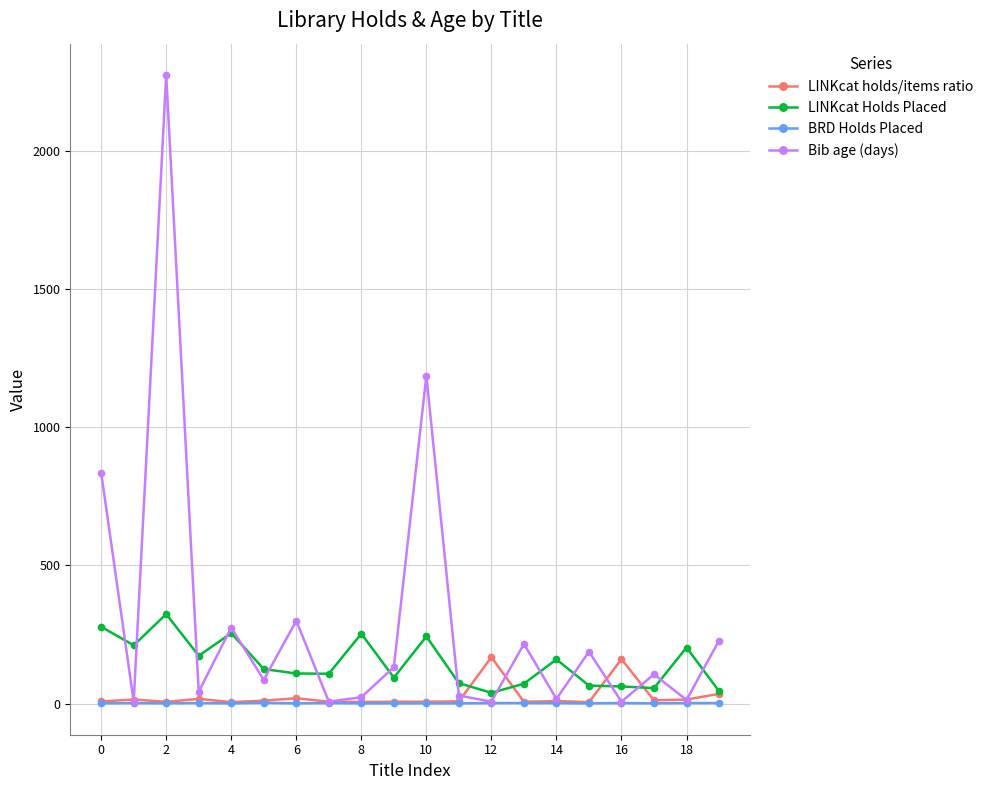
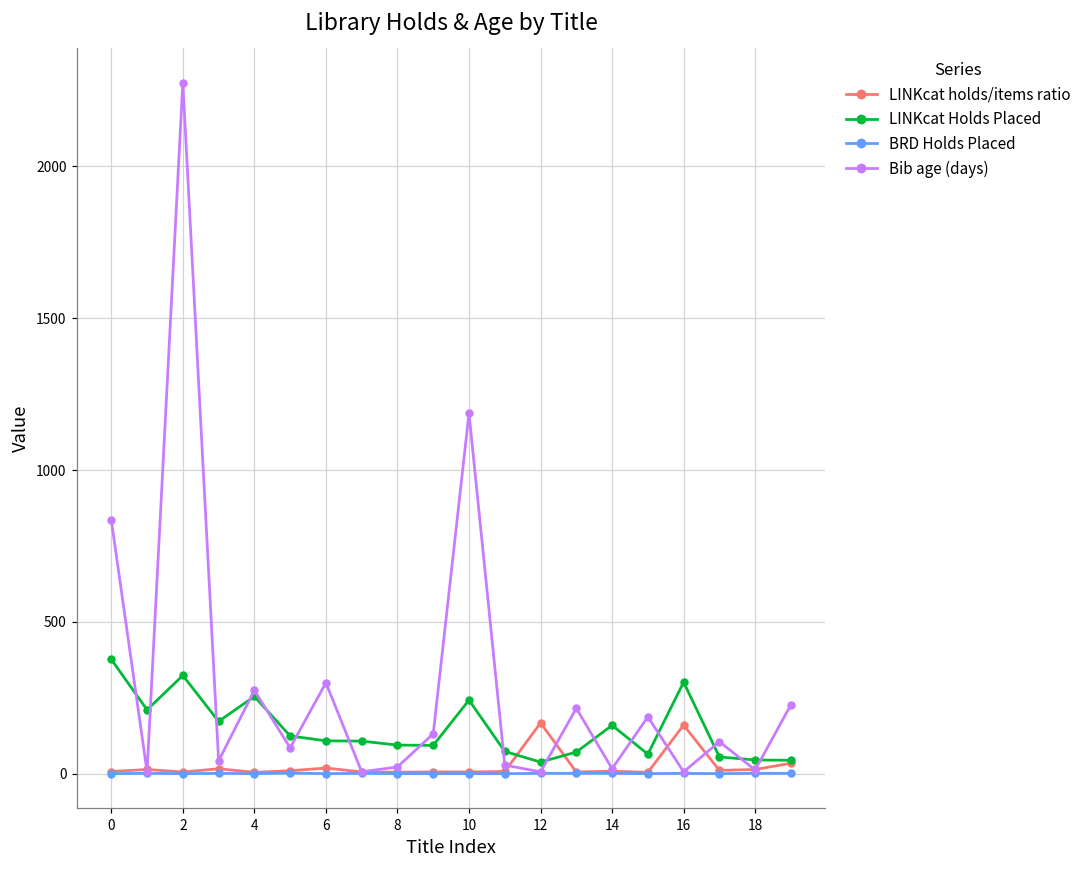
  {
    "LINKcat holds/items ratio": {
      "6": 20,
      "12": 170,
      "16": 160
    },
    "LINKcat Holds Placed": {
-     "0": 280,
+     "0": 380,
      "2": 320,
      "4": 260,
      "6": 110,
-     "8": 250,
+     "8": 100,
      "10": 240,
      "12": 40,
      "14": 160,
-     "16": 60,
-     "18": 200
+     "16": 300,
+     "18": 50
    },
    "BRD Holds Placed": {
      "6": 0,
      "18": 0
    },
    "Bib age (days)": {
      "0": 840,
      "2": 2280,
      "4": 280,
      "6": 300,
      "8": 20,
      "10": 1190
    }
  }
